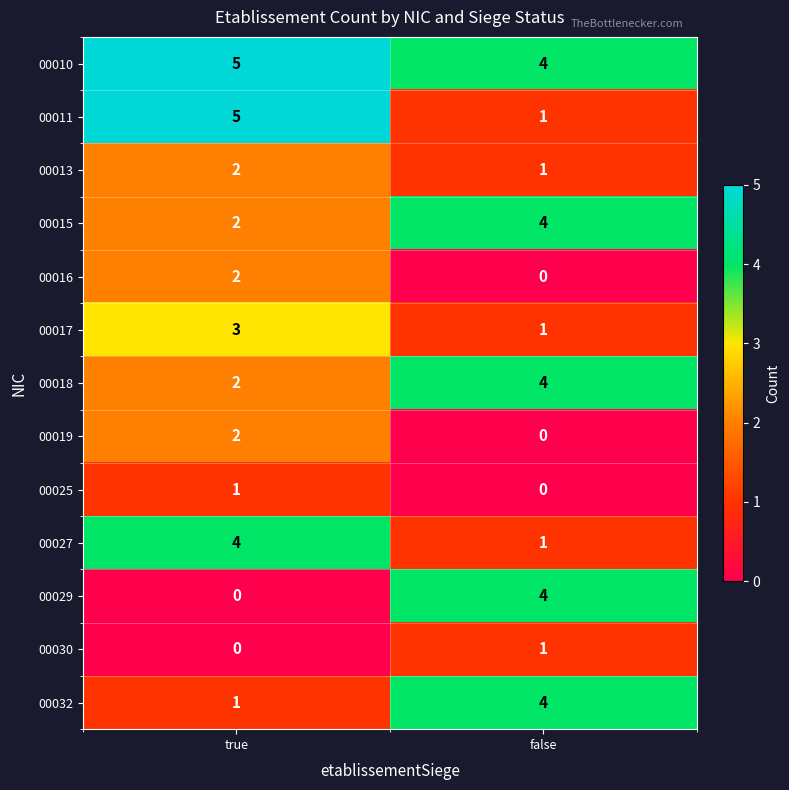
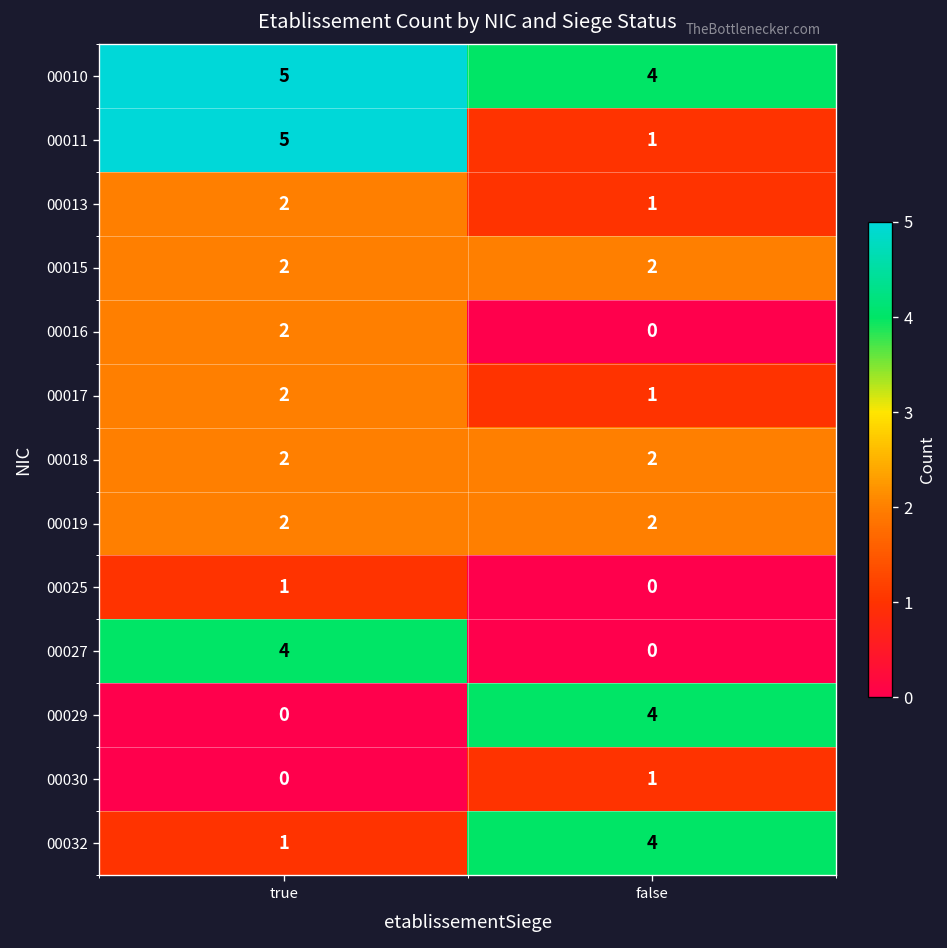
  {
    "00010": {
      "true": 5,
      "false": 4
    },
    "00011": {
      "true": 5,
      "false": 1
    },
    "00013": {
      "true": 2,
      "false": 1
    },
    "00015": {
      "true": 2,
-     "false": 4
+     "false": 2
    },
    "00016": {
      "true": 2,
      "false": 0
    },
    "00017": {
-     "true": 3,
+     "true": 2,
      "false": 1
    },
    "00018": {
      "true": 2,
-     "false": 4
+     "false": 2
    },
    "00019": {
      "true": 2,
-     "false": 0
+     "false": 2
    },
    "00025": {
      "true": 1,
      "false": 0
    },
    "00027": {
      "true": 4,
-     "false": 1
+     "false": 0
    },
    "00029": {
      "true": 0,
      "false": 4
    },
    "00030": {
      "true": 0,
      "false": 1
    },
    "00032": {
      "true": 1,
      "false": 4
    }
  }
